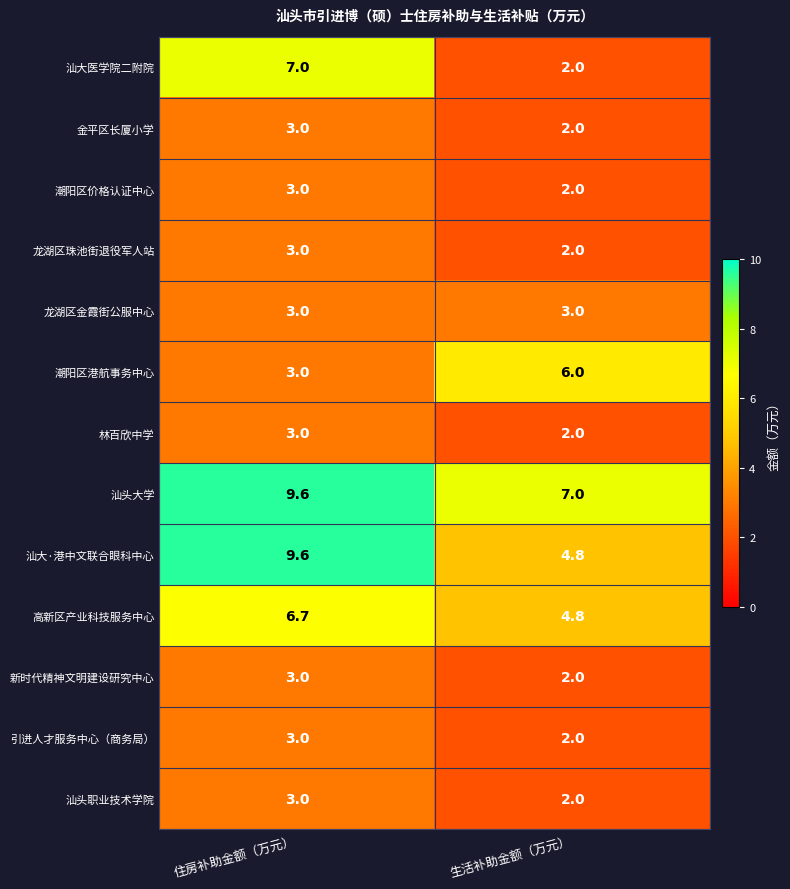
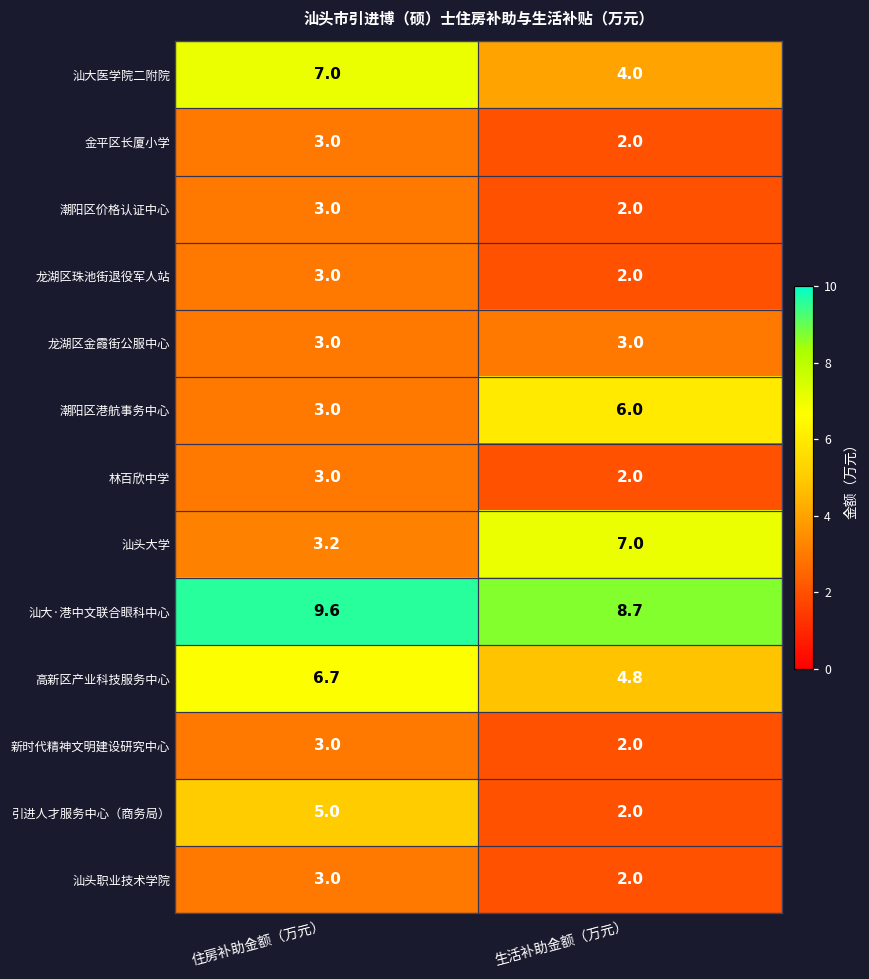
  {
    "汕大医学院二附院": {
      "住房补助金额（万元）": 7.0,
-     "生活补助金额（万元）": 2.0
+     "生活补助金额（万元）": 4.0
    },
    "金平区长厦小学": {
      "住房补助金额（万元）": 3.0,
      "生活补助金额（万元）": 2.0
    },
    "潮阳区价格认证中心": {
      "住房补助金额（万元）": 3.0,
      "生活补助金额（万元）": 2.0
    },
    "龙湖区珠池街退役军人站": {
      "住房补助金额（万元）": 3.0,
      "生活补助金额（万元）": 2.0
    },
    "龙湖区金霞街公服中心": {
      "住房补助金额（万元）": 3.0,
      "生活补助金额（万元）": 3.0
    },
    "潮阳区港航事务中心": {
      "住房补助金额（万元）": 3.0,
      "生活补助金额（万元）": 6.0
    },
    "林百欣中学": {
      "住房补助金额（万元）": 3.0,
      "生活补助金额（万元）": 2.0
    },
    "汕头大学": {
-     "住房补助金额（万元）": 9.6,
+     "住房补助金额（万元）": 3.2,
      "生活补助金额（万元）": 7.0
    },
    "汕大·港中文联合眼科中心": {
      "住房补助金额（万元）": 9.6,
-     "生活补助金额（万元）": 4.8
+     "生活补助金额（万元）": 8.7
    },
    "高新区产业科技服务中心": {
      "住房补助金额（万元）": 6.7,
      "生活补助金额（万元）": 4.8
    },
    "新时代精神文明建设研究中心": {
      "住房补助金额（万元）": 3.0,
      "生活补助金额（万元）": 2.0
    },
    "引进人才服务中心（商务局）": {
-     "住房补助金额（万元）": 3.0,
+     "住房补助金额（万元）": 5.0,
      "生活补助金额（万元）": 2.0
    },
    "汕头职业技术学院": {
      "住房补助金额（万元）": 3.0,
      "生活补助金额（万元）": 2.0
    }
  }
